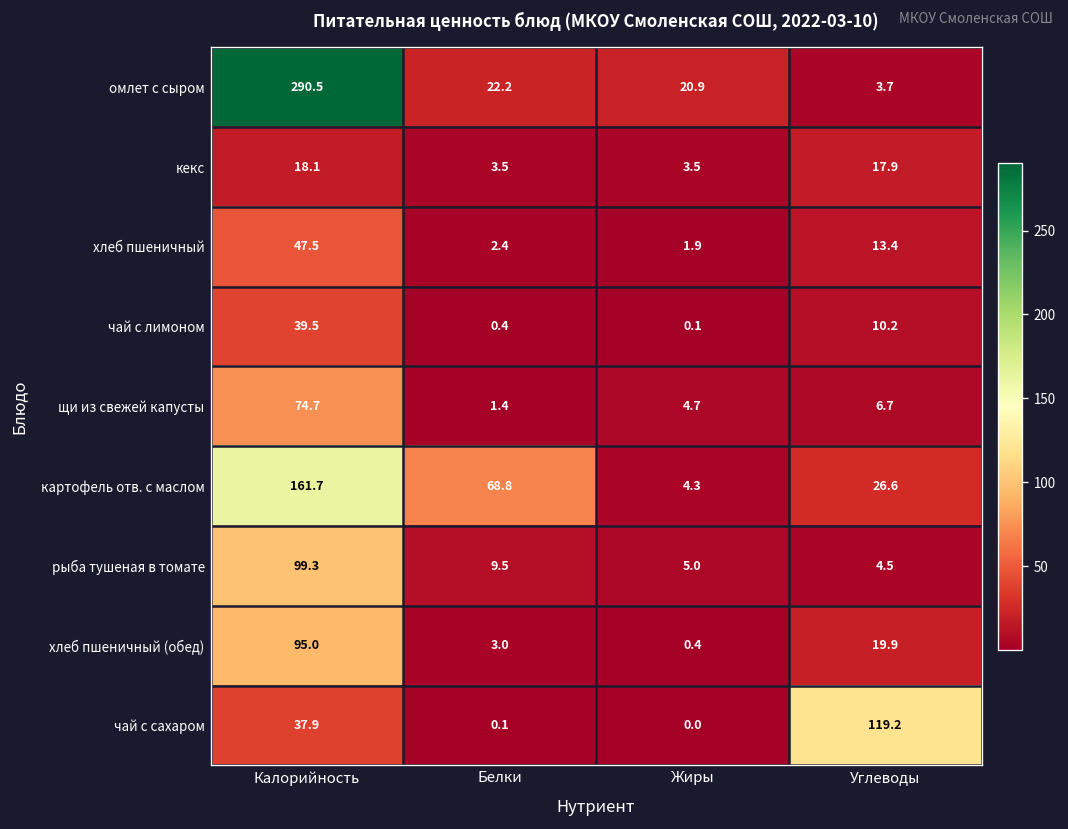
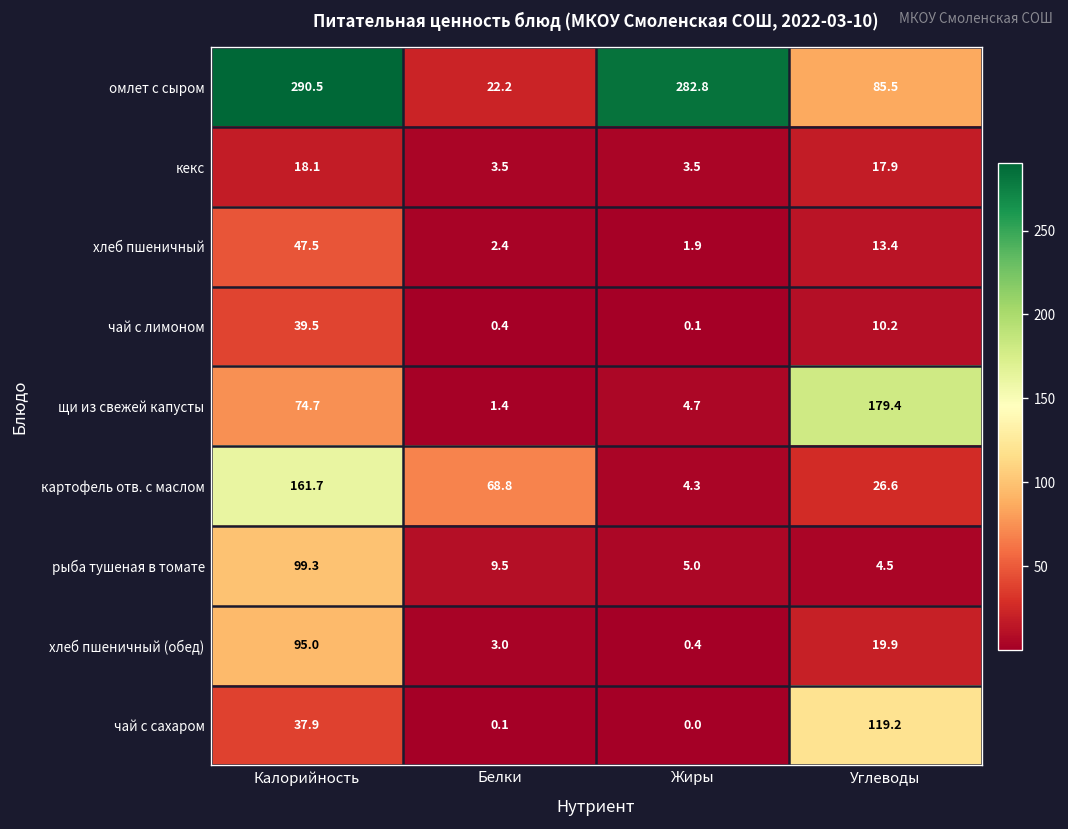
  {
    "омлет с сыром": {
      "Калорийность": 290.5,
      "Белки": 22.2,
-     "Жиры": 20.9,
-     "Углеводы": 3.7
+     "Жиры": 282.8,
+     "Углеводы": 85.5
    },
    "кекс": {
      "Калорийность": 18.1,
      "Белки": 3.5,
      "Жиры": 3.5,
      "Углеводы": 17.9
    },
    "хлеб пшеничный": {
      "Калорийность": 47.5,
      "Белки": 2.4,
      "Жиры": 1.9,
      "Углеводы": 13.4
    },
    "чай с лимоном": {
      "Калорийность": 39.5,
      "Белки": 0.4,
      "Жиры": 0.1,
      "Углеводы": 10.2
    },
    "щи из свежей капусты": {
      "Калорийность": 74.7,
      "Белки": 1.4,
      "Жиры": 4.7,
-     "Углеводы": 6.7
+     "Углеводы": 179.4
    },
    "картофель отв. с маслом": {
      "Калорийность": 161.7,
      "Белки": 68.8,
      "Жиры": 4.3,
      "Углеводы": 26.6
    },
    "рыба тушеная в томате": {
      "Калорийность": 99.3,
      "Белки": 9.5,
      "Жиры": 5.0,
      "Углеводы": 4.5
    },
    "хлеб пшеничный (обед)": {
      "Калорийность": 95.0,
      "Белки": 3.0,
      "Жиры": 0.4,
      "Углеводы": 19.9
    },
    "чай с сахаром": {
      "Калорийность": 37.9,
      "Белки": 0.1,
      "Жиры": 0.0,
      "Углеводы": 119.2
    }
  }
